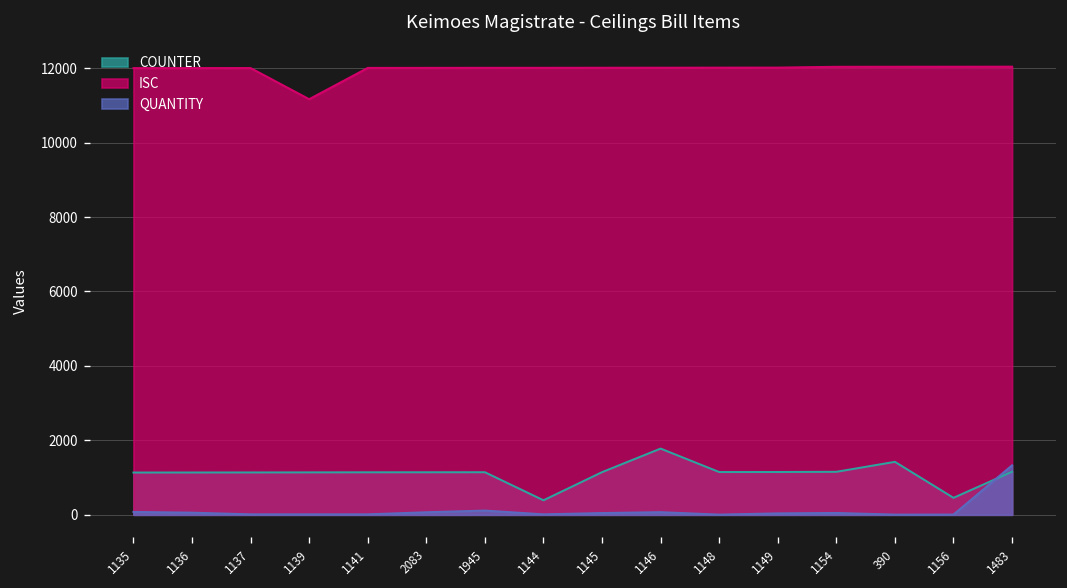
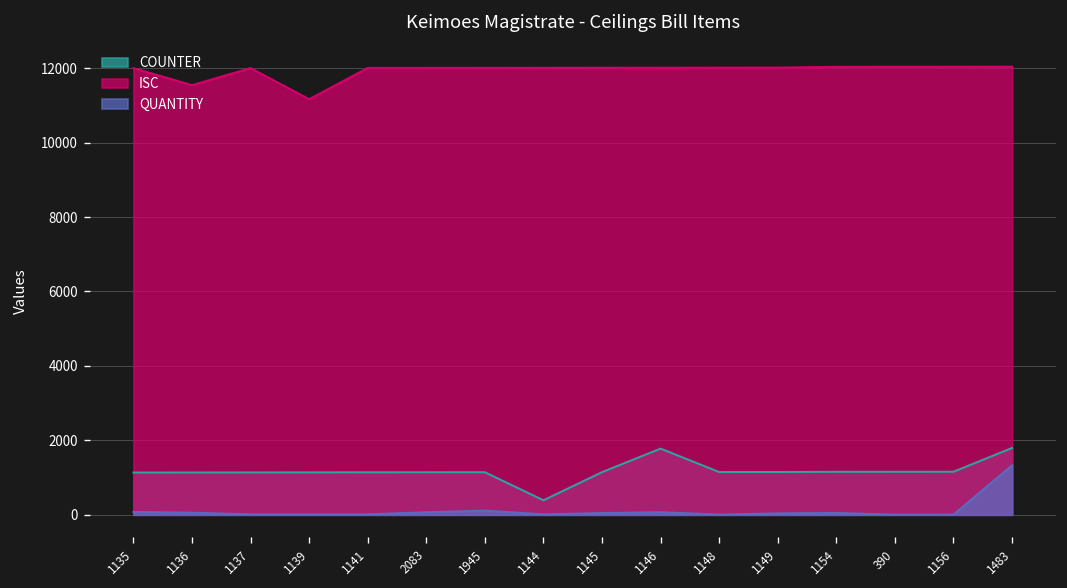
  {
    "COUNTER": {
      "1135": 1100,
      "1136": 1100,
      "1137": 1100,
      "1139": 1100,
      "1141": 1100,
      "2083": 1100,
      "1945": 1100,
      "1144": 400,
      "1145": 1100,
      "1146": 1800,
      "1148": 1100,
      "1149": 1100,
      "1154": 1200,
-     "390": 1400,
-     "1156": 500,
-     "1483": 1200
+     "390": 1200,
+     "1156": 1200,
+     "1483": 1800
    },
    "ISC": {
      "1135": 12000,
-     "1136": 12000,
+     "1136": 11500,
      "1137": 12000,
      "1139": 11200,
      "1141": 12000,
      "2083": 12000,
      "1945": 12000,
      "1144": 12000,
      "1145": 12000,
      "1146": 12000,
      "1148": 12000,
      "1149": 12000,
      "1154": 12000,
      "390": 12000,
      "1156": 12000,
      "1483": 12000
    },
    "QUANTITY": {
      "1135": 100,
      "1136": 100,
      "1137": 0,
      "1139": 0,
      "1141": 0,
      "2083": 100,
      "1945": 100,
      "1144": 0,
      "1145": 0,
      "1146": 100,
      "1148": 0,
      "1149": 0,
      "1154": 0,
      "390": 0,
      "1156": 0,
      "1483": 1300
    }
  }
